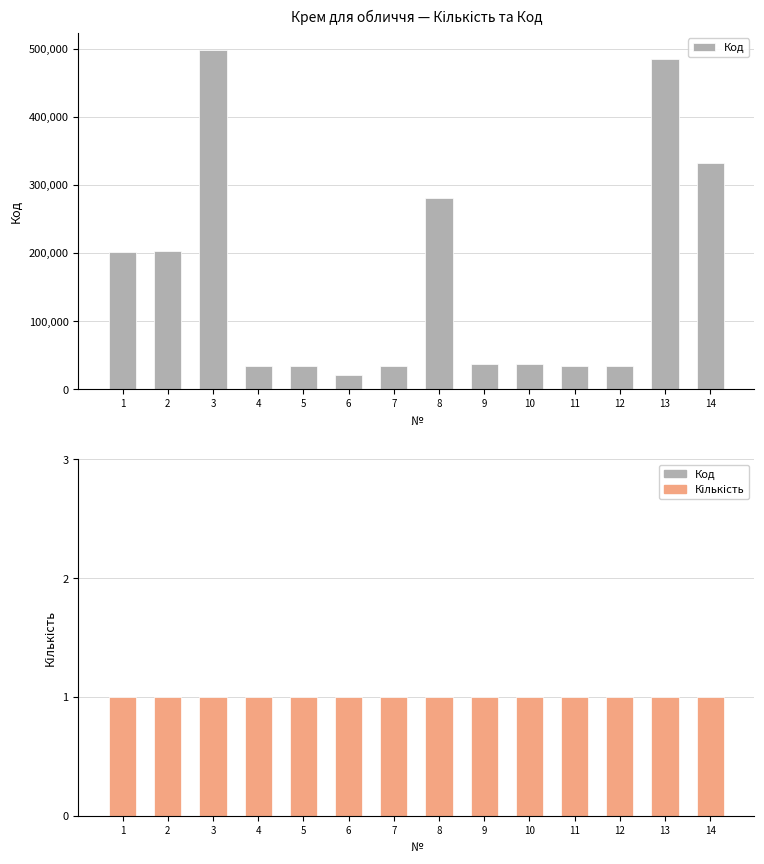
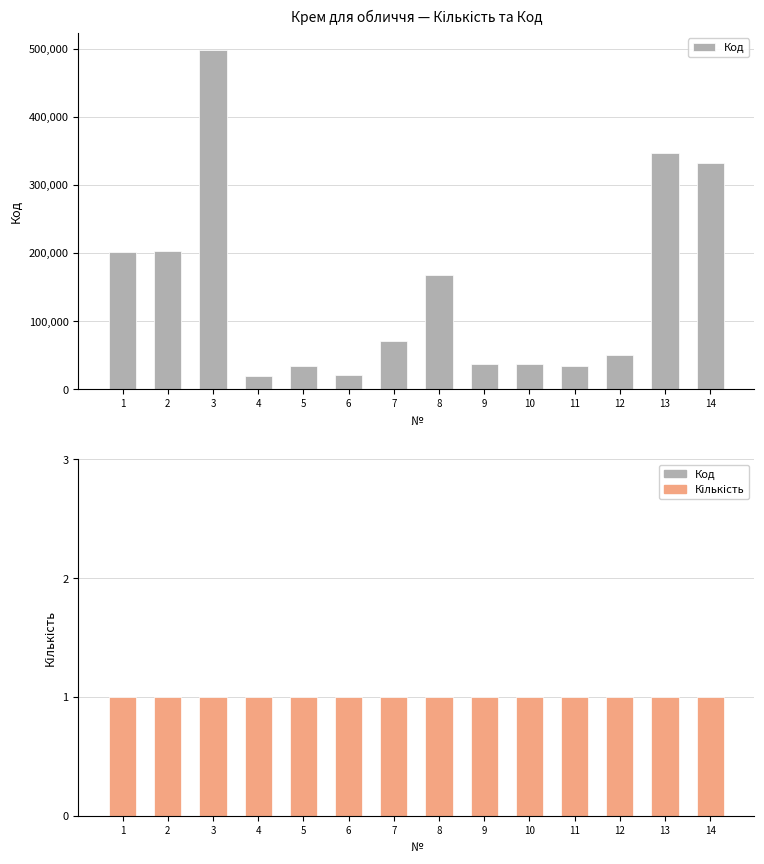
  {
    "Крем для обличчя — Кількість та Код": {
      "1": "200,000",
      "2": "200,000",
      "3": "500,000",
-     "4": "30,000",
+     "4": "20,000",
      "5": "30,000",
      "6": "20,000",
-     "7": "30,000",
-     "8": "280,000",
+     "7": "70,000",
+     "8": "170,000",
      "9": "40,000",
      "10": "40,000",
      "11": "30,000",
-     "12": "30,000",
-     "13": "480,000",
+     "12": "50,000",
+     "13": "350,000",
      "14": "330,000"
    }
  }
